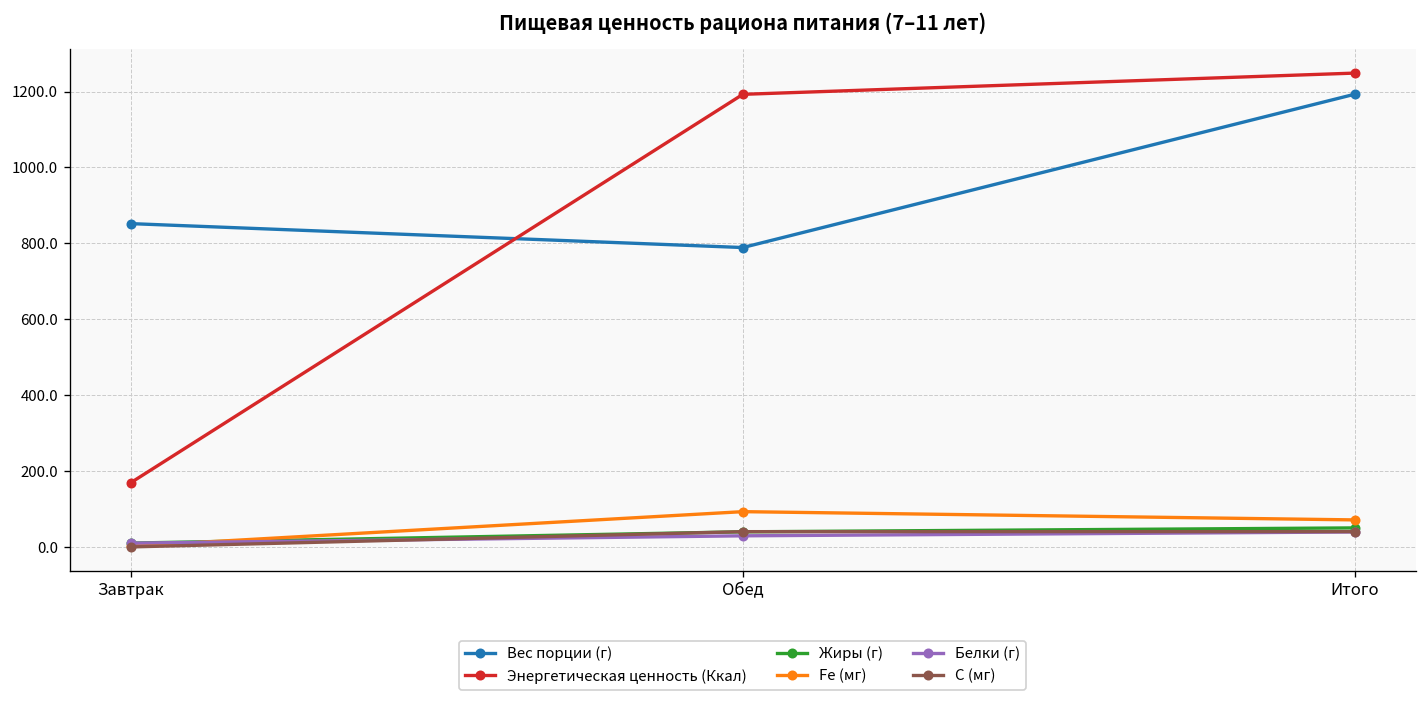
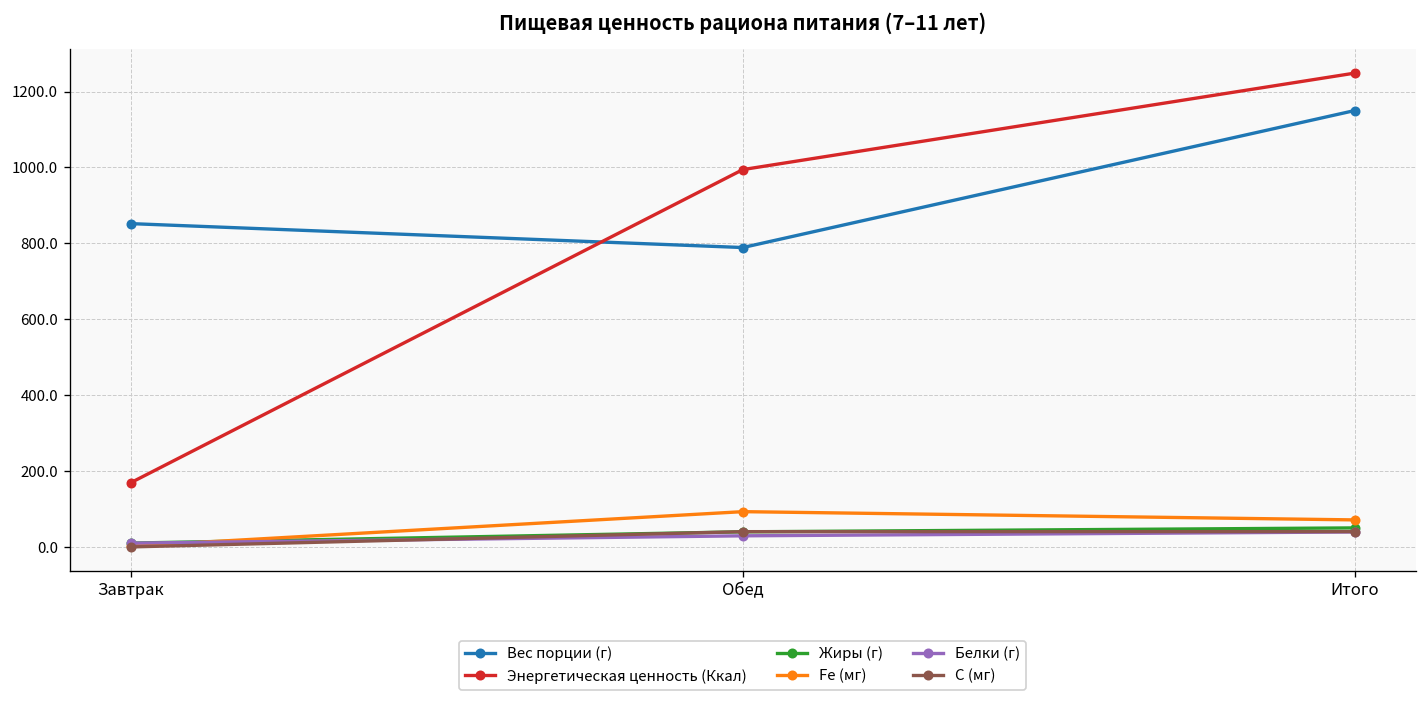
  {
    "Вес порции (г)": {
      "Завтрак": 850,
      "Обед": 790,
-     "Итого": 1190
+     "Итого": 1150
    },
    "Энергетическая ценность (Ккал)": {
      "Завтрак": 170,
-     "Обед": 1190,
+     "Обед": 990,
      "Итого": 1250
    },
    "Жиры (г)": {
      "Итого": 50
    },
    "Fe (мг)": {
      "Обед": 90,
      "Итого": 70
    },
    "Белки (г)": {
      "Обед": 30
    }
  }
